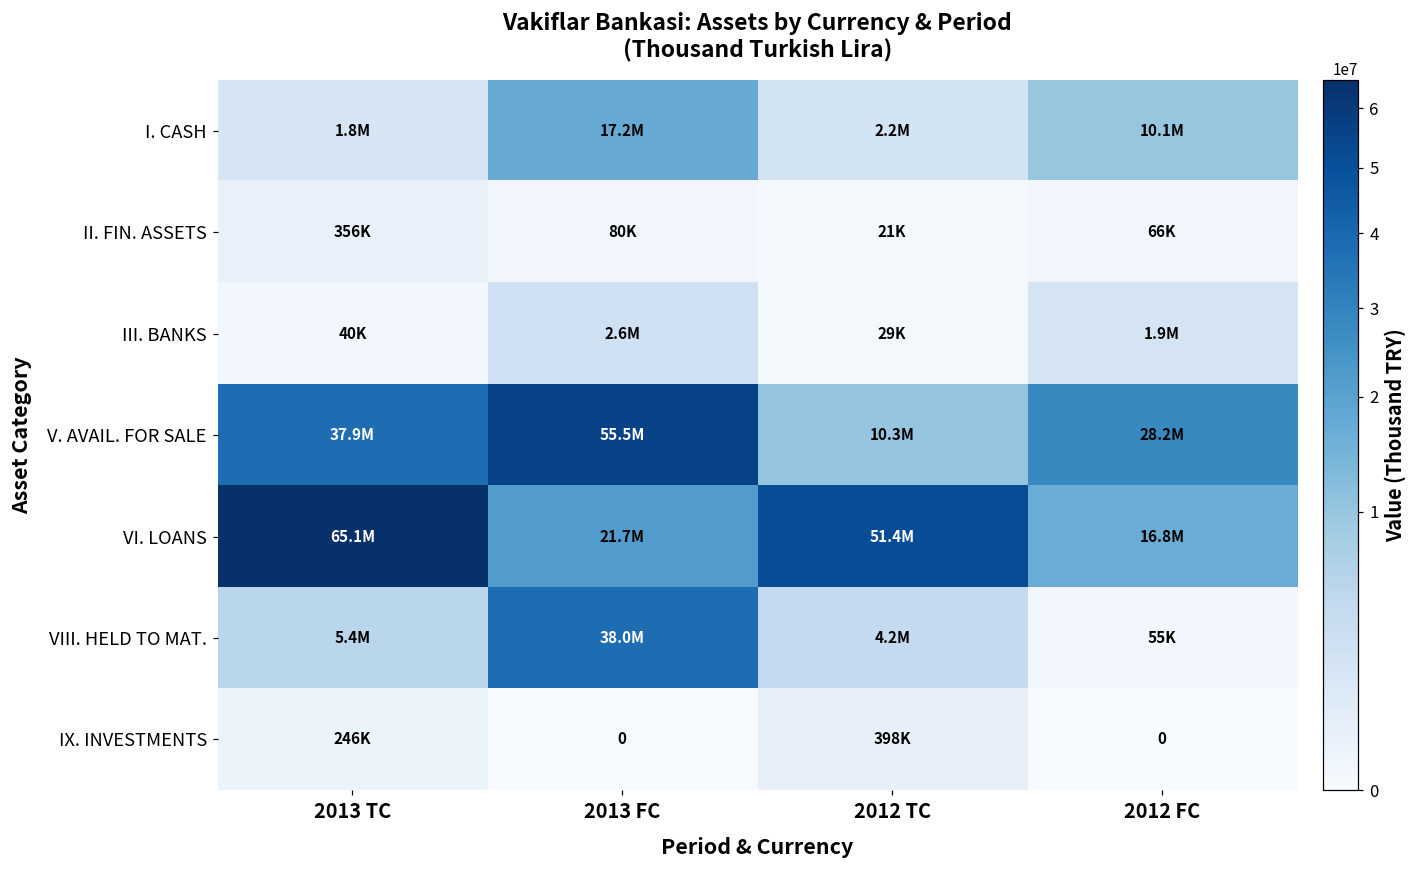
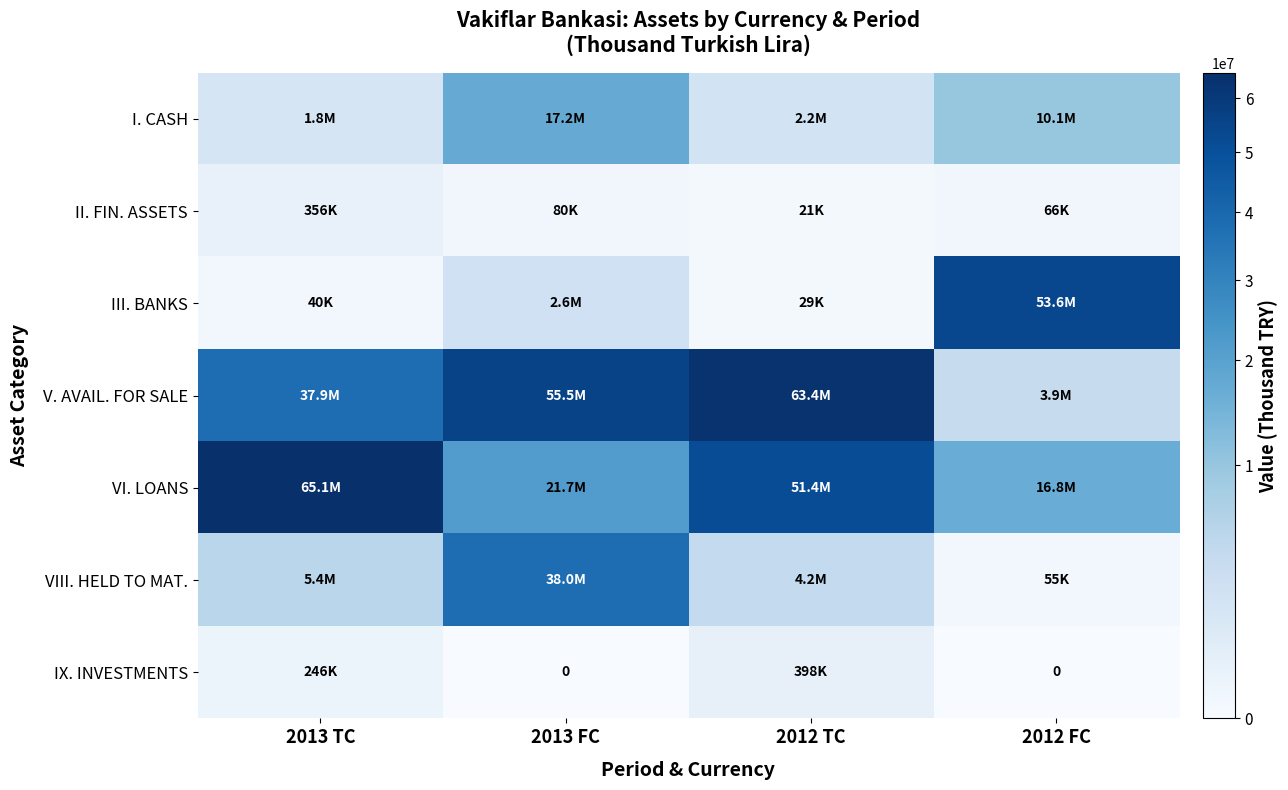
  {
    "I. CASH": {
      "2013 TC": "1.8M",
      "2013 FC": "17.2M",
      "2012 TC": "2.2M",
      "2012 FC": "10.1M"
    },
    "II. FIN. ASSETS": {
      "2013 TC": "356K",
      "2013 FC": "80K",
      "2012 TC": "21K",
      "2012 FC": "66K"
    },
    "III. BANKS": {
      "2013 TC": "40K",
      "2013 FC": "2.6M",
      "2012 TC": "29K",
-     "2012 FC": "1.9M"
+     "2012 FC": "53.6M"
    },
    "V. AVAIL. FOR SALE": {
      "2013 TC": "37.9M",
      "2013 FC": "55.5M",
-     "2012 TC": "10.3M",
-     "2012 FC": "28.2M"
+     "2012 TC": "63.4M",
+     "2012 FC": "3.9M"
    },
    "VI. LOANS": {
      "2013 TC": "65.1M",
      "2013 FC": "21.7M",
      "2012 TC": "51.4M",
      "2012 FC": "16.8M"
    },
    "VIII. HELD TO MAT.": {
      "2013 TC": "5.4M",
      "2013 FC": "38.0M",
      "2012 TC": "4.2M",
      "2012 FC": "55K"
    },
    "IX. INVESTMENTS": {
      "2013 TC": "246K",
      "2013 FC": "0",
      "2012 TC": "398K",
      "2012 FC": "0"
    }
  }
